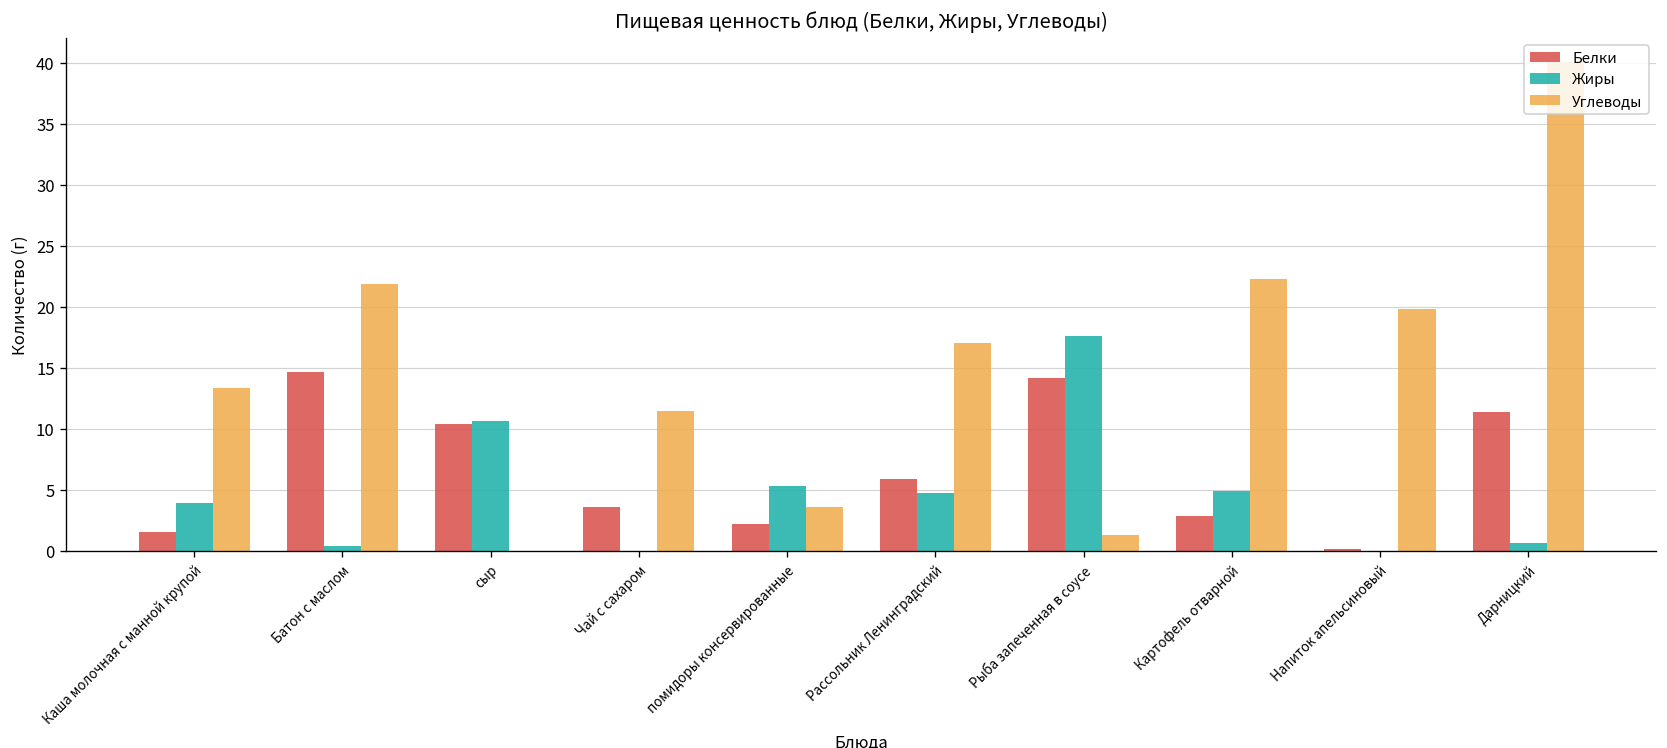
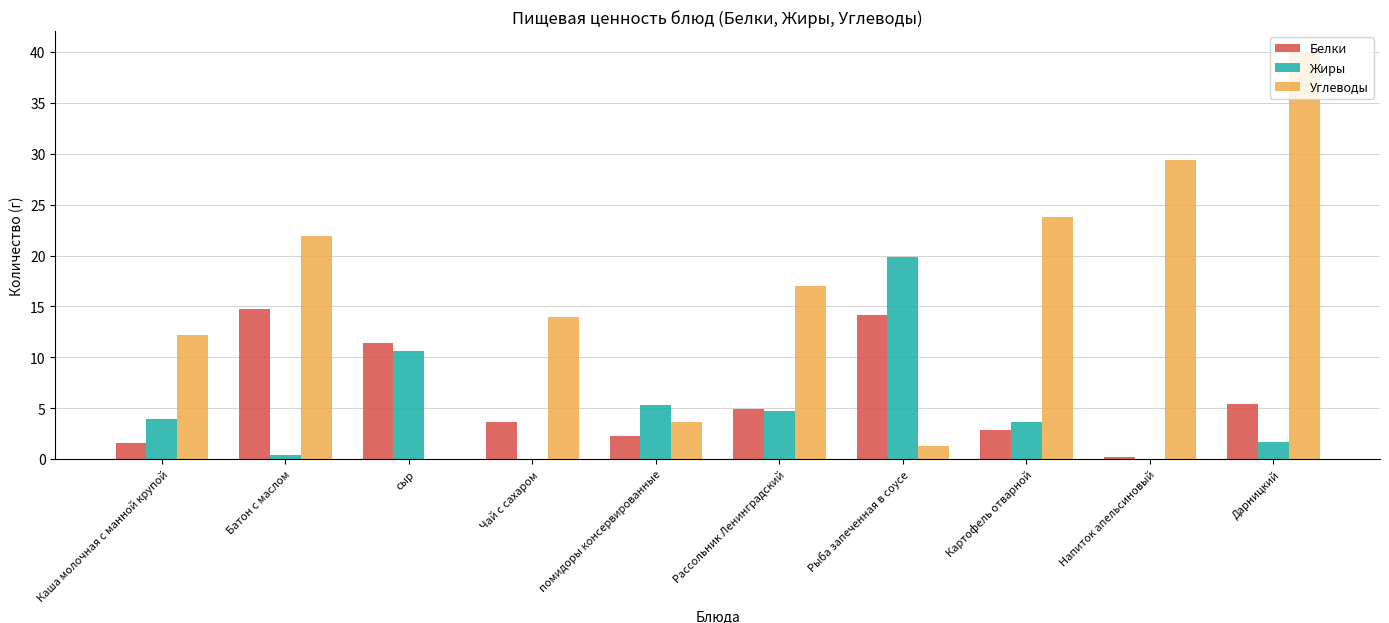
  {
    "Белки": {
      "Каша молочная с манной крупой": 1.6,
      "Батон с маслом": 14.7,
-     "сыр": 10.4,
+     "сыр": 11.4,
      "Чай с сахаром": 3.6,
      "помидоры консервированные": 2.3,
-     "Рассольник Ленинградский": 5.9,
+     "Рассольник Ленинградский": 4.9,
      "Рыба запеченная в соусе": 14.2,
      "Картофель отварной": 2.9,
-     "Дарницкий": 11.4
+     "Дарницкий": 5.4
    },
    "Жиры": {
      "Каша молочная с манной крупой": 3.9,
      "Батон с маслом": 0.4,
      "сыр": 10.6,
      "Чай с сахаром": 0.0,
      "помидоры консервированные": 5.4,
      "Рассольник Ленинградский": 4.7,
-     "Рыба запеченная в соусе": 17.6,
-     "Картофель отварной": 4.9,
+     "Рыба запеченная в соусе": 19.9,
+     "Картофель отварной": 3.6,
      "Напиток апельсиновый": 0.0,
-     "Дарницкий": 0.7
+     "Дарницкий": 1.7
    },
    "Углеводы": {
-     "Каша молочная с манной крупой": 13.4,
+     "Каша молочная с манной крупой": 12.2,
      "Батон с маслом": 21.9,
      "сыр": 0.0,
-     "Чай с сахаром": 11.5,
+     "Чай с сахаром": 14.0,
      "помидоры консервированные": 3.6,
      "Рассольник Ленинградский": 17.0,
      "Рыба запеченная в соусе": 1.3,
-     "Картофель отварной": 22.3,
-     "Напиток апельсиновый": 19.8
+     "Картофель отварной": 23.8,
+     "Напиток апельсиновый": 29.4
    }
  }
